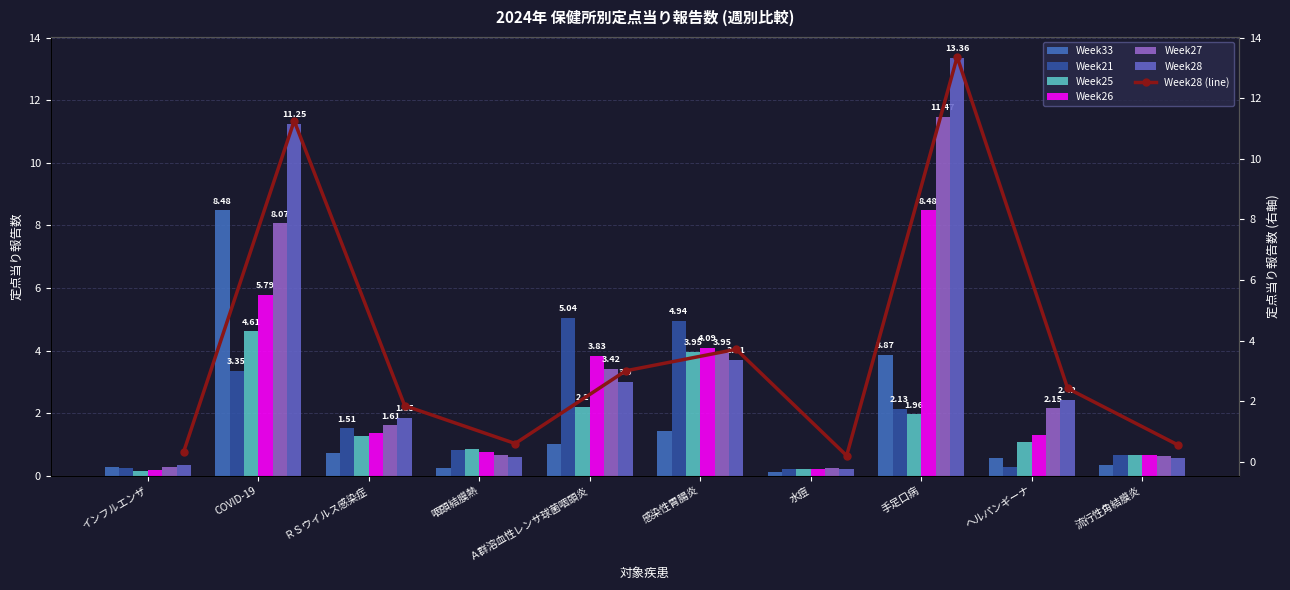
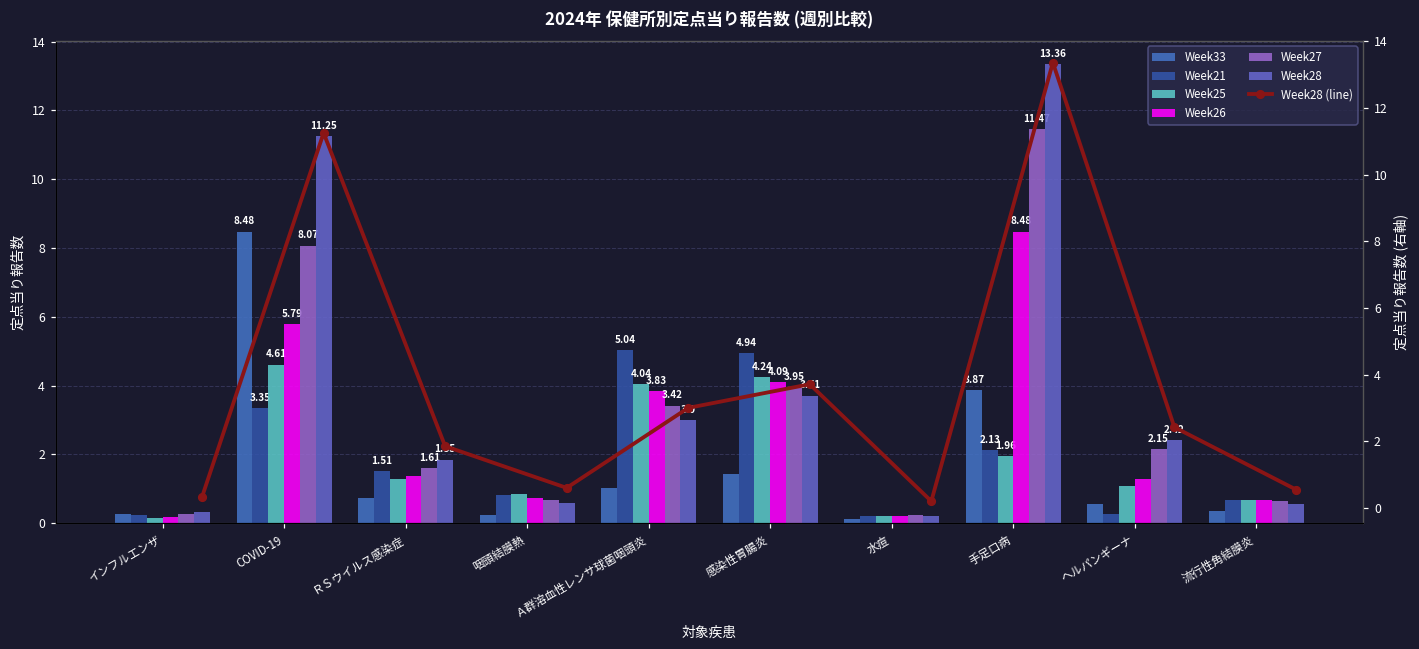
  {
    "Week25": {
      "COVID-19": 4.61,
-     "Ａ群溶血性レンサ球菌咽頭炎": 2.2,
-     "感染性胃腸炎": 3.95,
+     "Ａ群溶血性レンサ球菌咽頭炎": 4.04,
+     "感染性胃腸炎": 4.24,
      "手足口病": 1.96
    },
    "Week26": {
      "COVID-19": 5.79,
      "Ａ群溶血性レンサ球菌咽頭炎": 3.83,
      "感染性胃腸炎": 4.09,
      "手足口病": 8.48
    }
  }
